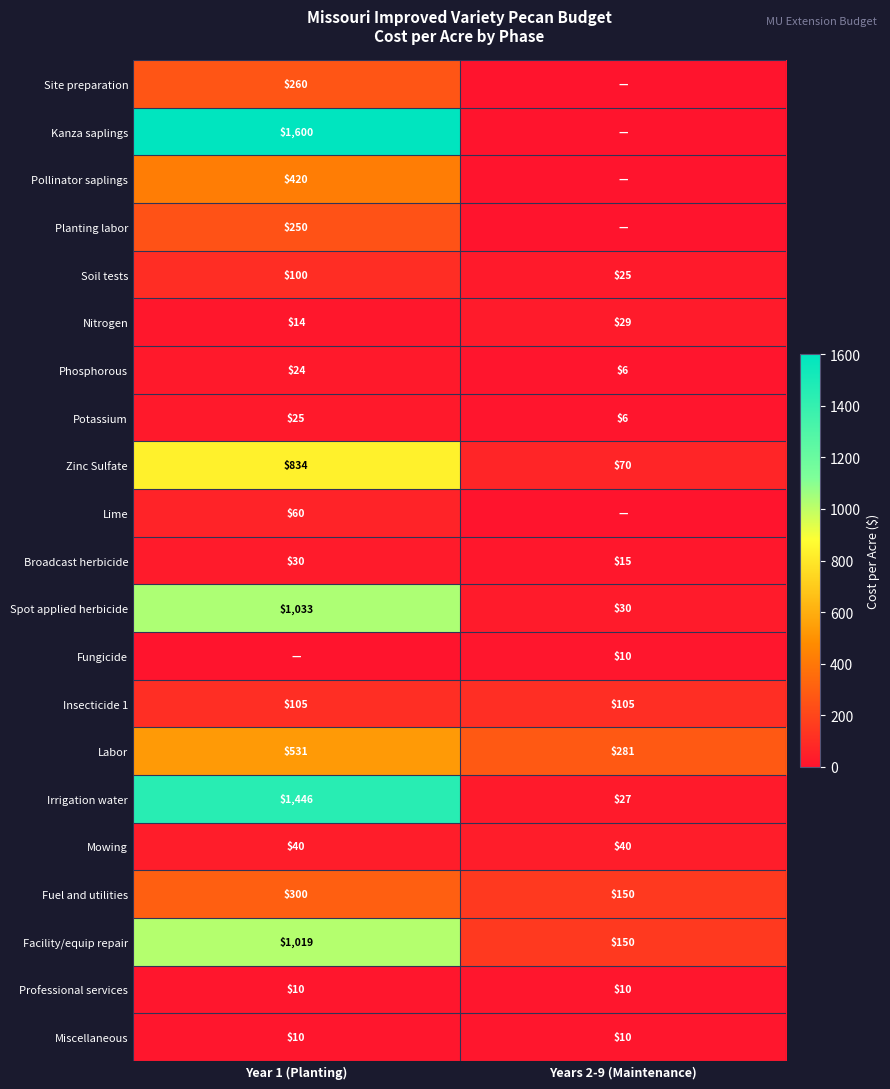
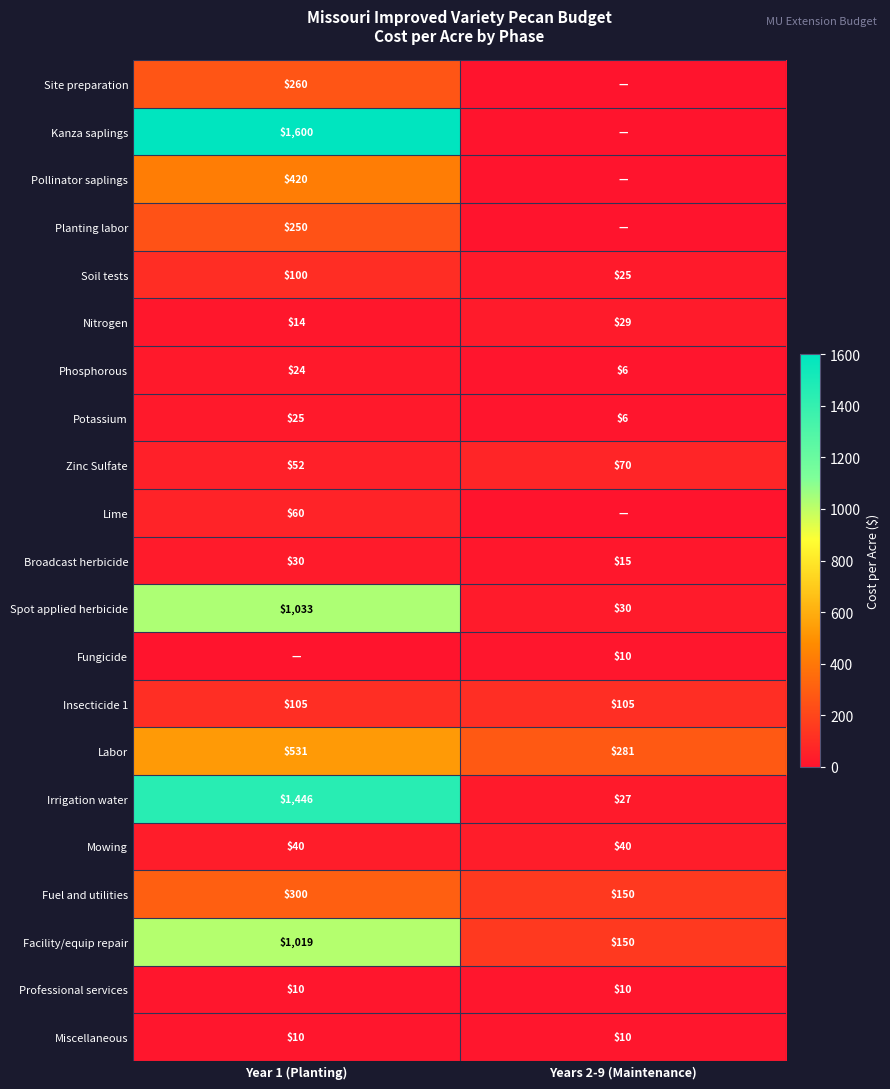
  {
    "Site preparation": {
      "Year 1 (Planting)": "$260"
    },
    "Kanza saplings": {
      "Year 1 (Planting)": "$1,600"
    },
    "Pollinator saplings": {
      "Year 1 (Planting)": "$420"
    },
    "Planting labor": {
      "Year 1 (Planting)": "$250"
    },
    "Soil tests": {
      "Year 1 (Planting)": "$100",
      "Years 2-9 (Maintenance)": "$25"
    },
    "Nitrogen": {
      "Year 1 (Planting)": "$14",
      "Years 2-9 (Maintenance)": "$29"
    },
    "Phosphorous": {
      "Year 1 (Planting)": "$24",
      "Years 2-9 (Maintenance)": "$6"
    },
    "Potassium": {
      "Year 1 (Planting)": "$25",
      "Years 2-9 (Maintenance)": "$6"
    },
    "Zinc Sulfate": {
-     "Year 1 (Planting)": "$834",
+     "Year 1 (Planting)": "$52",
      "Years 2-9 (Maintenance)": "$70"
    },
    "Lime": {
      "Year 1 (Planting)": "$60"
    },
    "Broadcast herbicide": {
      "Year 1 (Planting)": "$30",
      "Years 2-9 (Maintenance)": "$15"
    },
    "Spot applied herbicide": {
      "Year 1 (Planting)": "$1,033",
      "Years 2-9 (Maintenance)": "$30"
    },
    "Fungicide": {
      "Years 2-9 (Maintenance)": "$10"
    },
    "Insecticide 1": {
      "Year 1 (Planting)": "$105",
      "Years 2-9 (Maintenance)": "$105"
    },
    "Labor": {
      "Year 1 (Planting)": "$531",
      "Years 2-9 (Maintenance)": "$281"
    },
    "Irrigation water": {
      "Year 1 (Planting)": "$1,446",
      "Years 2-9 (Maintenance)": "$27"
    },
    "Mowing": {
      "Year 1 (Planting)": "$40",
      "Years 2-9 (Maintenance)": "$40"
    },
    "Fuel and utilities": {
      "Year 1 (Planting)": "$300",
      "Years 2-9 (Maintenance)": "$150"
    },
    "Facility/equip repair": {
      "Year 1 (Planting)": "$1,019",
      "Years 2-9 (Maintenance)": "$150"
    },
    "Professional services": {
      "Year 1 (Planting)": "$10",
      "Years 2-9 (Maintenance)": "$10"
    },
    "Miscellaneous": {
      "Year 1 (Planting)": "$10",
      "Years 2-9 (Maintenance)": "$10"
    }
  }
